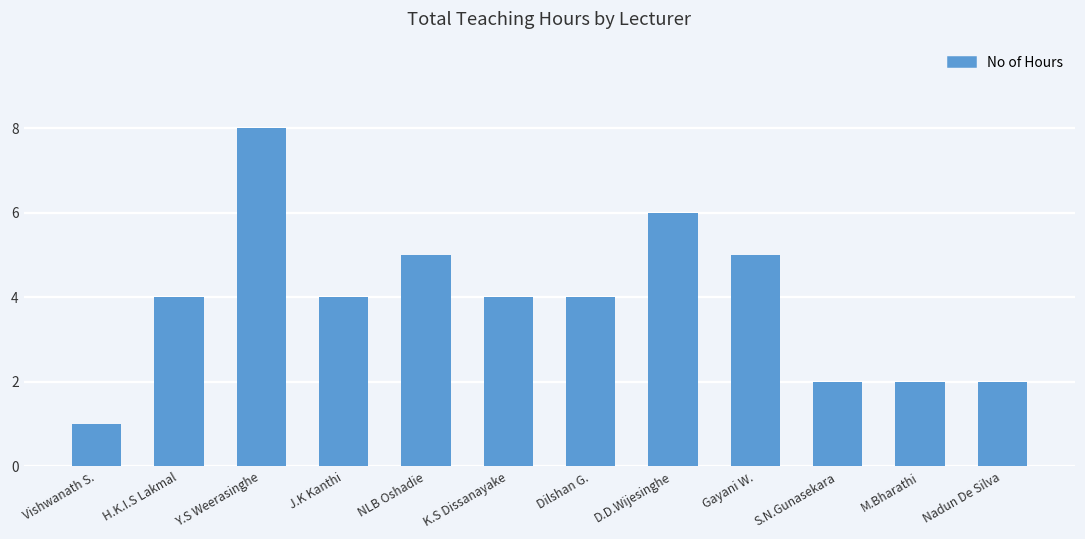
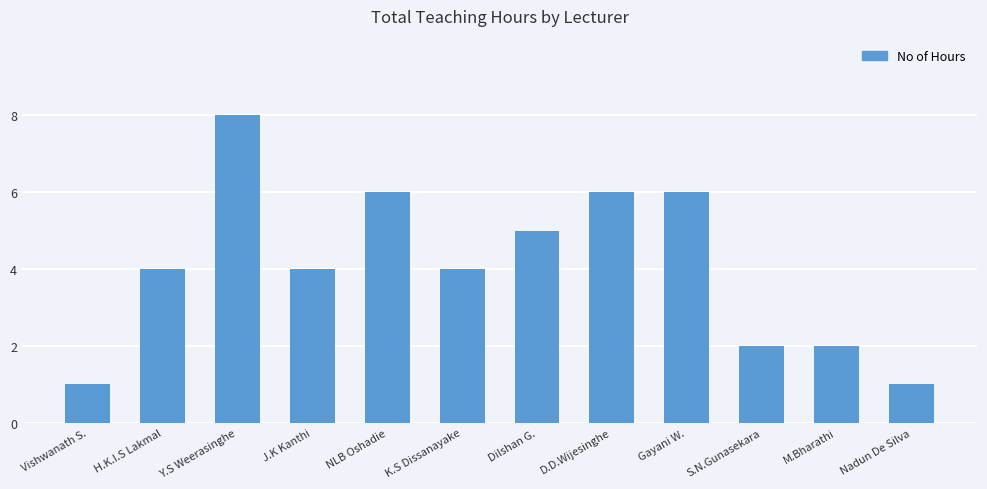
  {
    "Vishwanath S.": 1,
    "H.K.I.S Lakmal": 4,
    "Y.S Weerasinghe": 8,
    "J.K Kanthi": 4,
-   "NLB Oshadie": 5,
+   "NLB Oshadie": 6,
    "K.S Dissanayake": 4,
-   "Dilshan G.": 4,
+   "Dilshan G.": 5,
    "D.D.Wijesinghe": 6,
-   "Gayani W.": 5,
+   "Gayani W.": 6,
    "S.N.Gunasekara": 2,
    "M.Bharathi": 2,
-   "Nadun De Silva": 2
+   "Nadun De Silva": 1
  }
